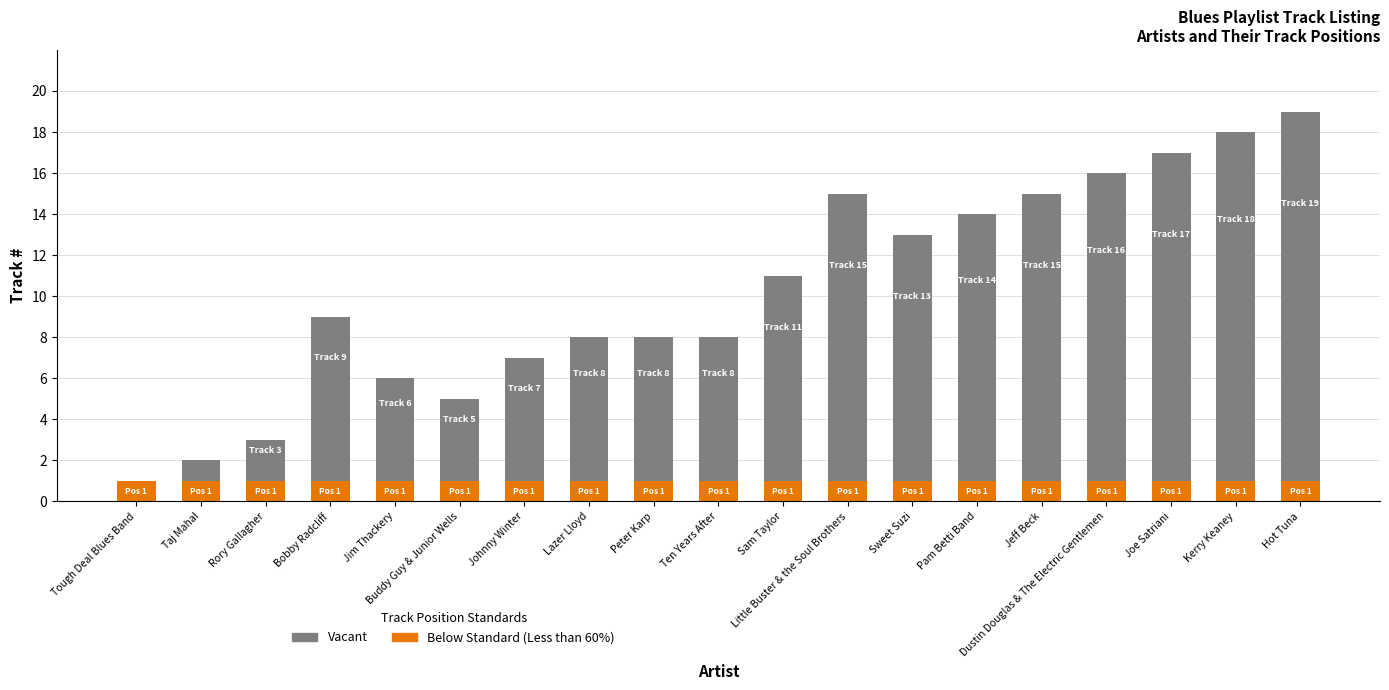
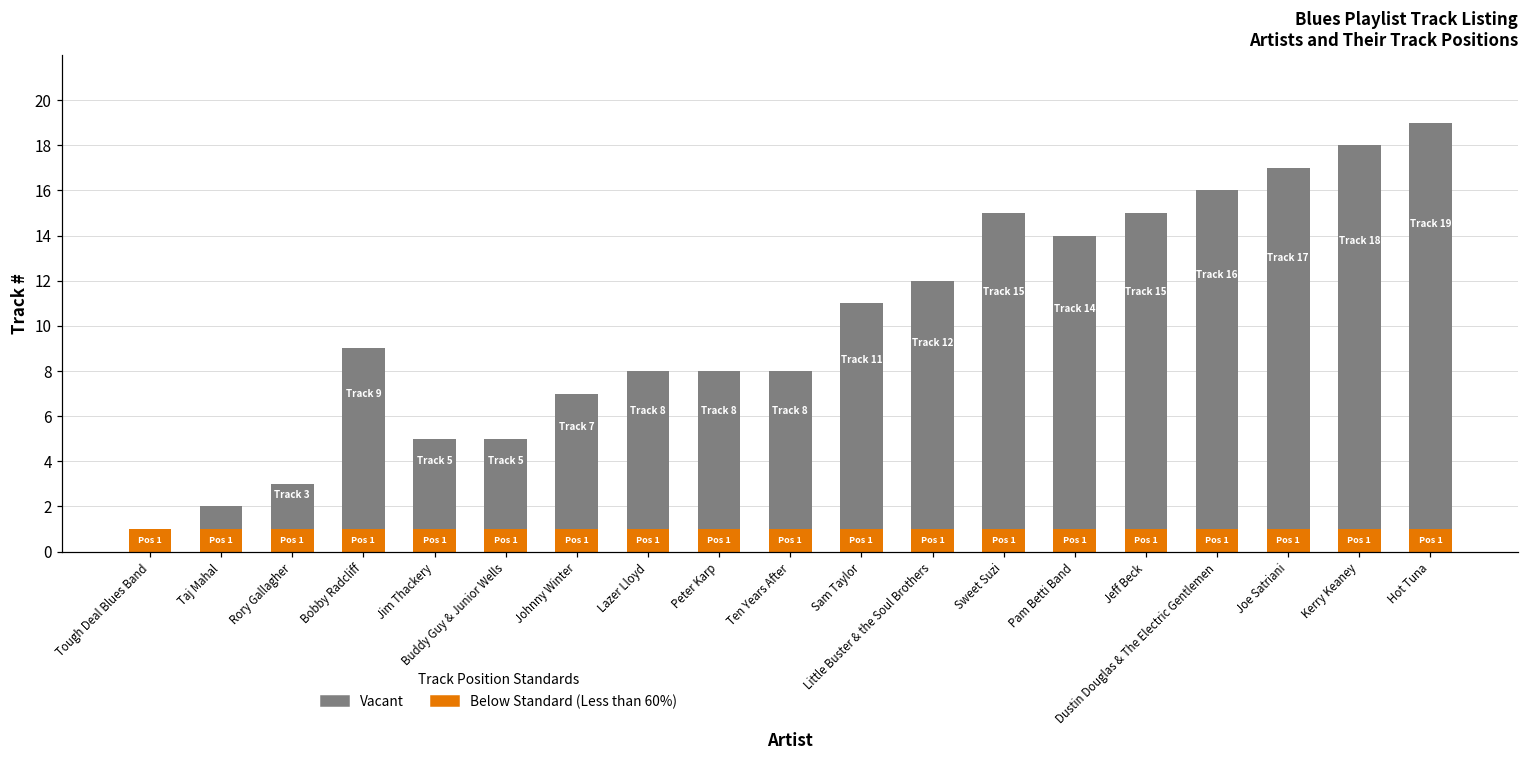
  {
    "Below Standard (Less than 60%)": {
      "Tough Deal Blues Band": 1,
      "Taj Mahal": 1,
      "Rory Gallagher": 1,
      "Bobby Radcliff": 1,
      "Jim Thackery": 1,
      "Buddy Guy & Junior Wells": 1,
      "Johnny Winter": 1,
      "Lazer Lloyd": 1,
      "Peter Karp": 1,
      "Ten Years After": 1,
      "Sam Taylor": 1,
      "Little Buster & the Soul Brothers": 1,
      "Sweet Suzi": 1,
      "Pam Betti Band": 1,
      "Jeff Beck": 1,
      "Dustin Douglas & The Electric Gentlemen": 1,
      "Joe Satriani": 1,
      "Kerry Keaney": 1,
      "Hot Tuna": 1
    },
    "Vacant": {
-     "Jim Thackery": 6,
-     "Little Buster & the Soul Brothers": 15,
-     "Sweet Suzi": 13
+     "Jim Thackery": 5,
+     "Little Buster & the Soul Brothers": 12,
+     "Sweet Suzi": 15
    }
  }
